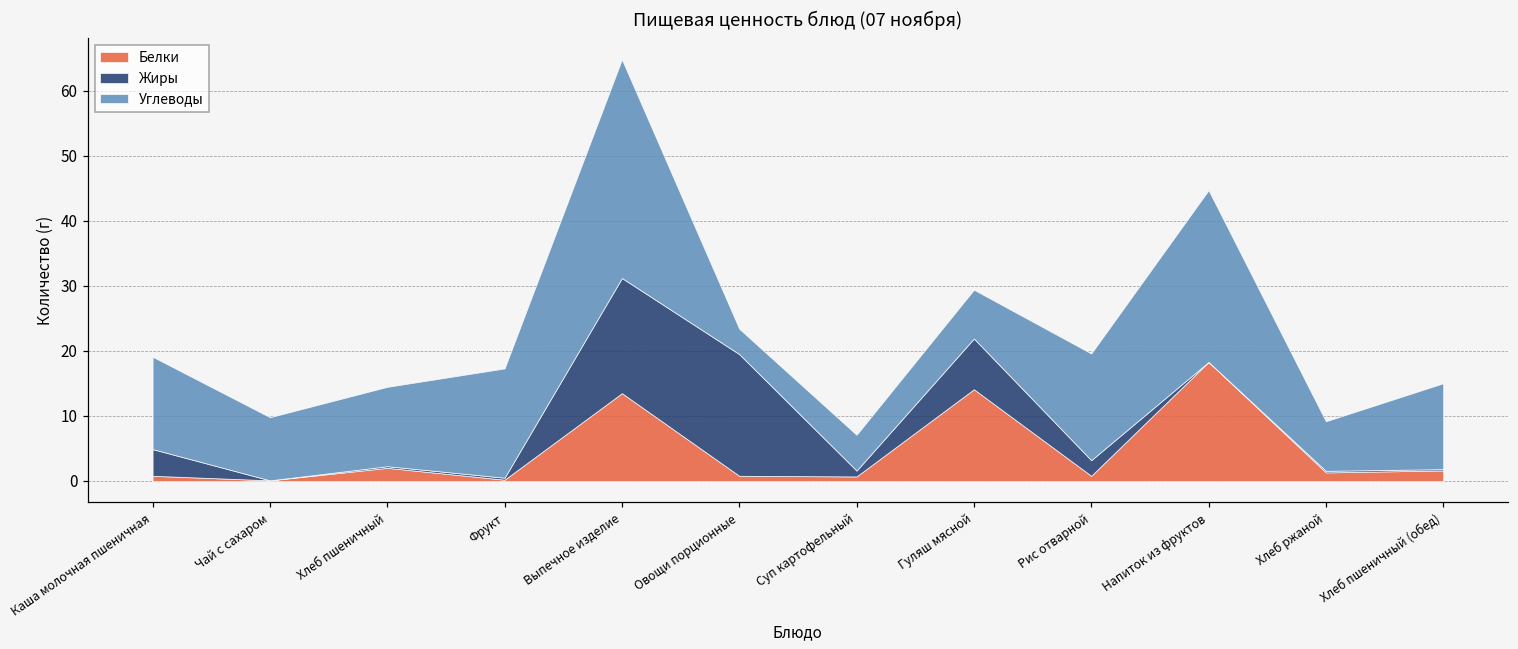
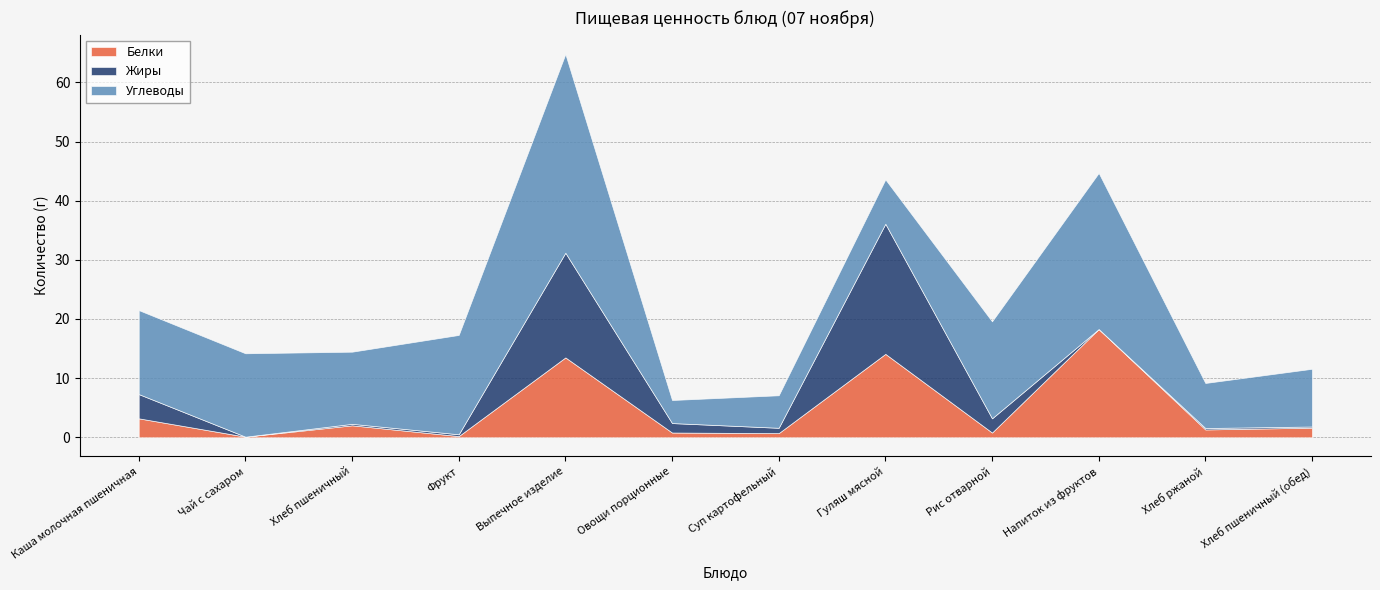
  {
    "Белки": {
-     "Каша молочная пшеничная": 1,
+     "Каша молочная пшеничная": 3,
      "Выпечное изделие": 14,
      "Овощи порционные": 1,
      "Суп картофельный": 1,
      "Гуляш мясной": 14,
      "Рис отварной": 1
    },
    "Жиры": {
      "Каша молочная пшеничная": 4,
      "Выпечное изделие": 18,
-     "Овощи порционные": 19,
+     "Овощи порционные": 2,
      "Суп картофельный": 1,
-     "Гуляш мясной": 8,
+     "Гуляш мясной": 22,
      "Рис отварной": 2
    },
    "Углеводы": {
      "Каша молочная пшеничная": 14,
-     "Чай с сахаром": 10,
+     "Чай с сахаром": 14,
      "Хлеб пшеничный": 12,
      "Фрукт": 17,
      "Выпечное изделие": 34,
      "Овощи порционные": 4,
      "Суп картофельный": 6,
      "Гуляш мясной": 8,
      "Рис отварной": 16,
      "Напиток из фруктов": 26,
      "Хлеб ржаной": 8,
-     "Хлеб пшеничный (обед)": 13
+     "Хлеб пшеничный (обед)": 10
    }
  }
